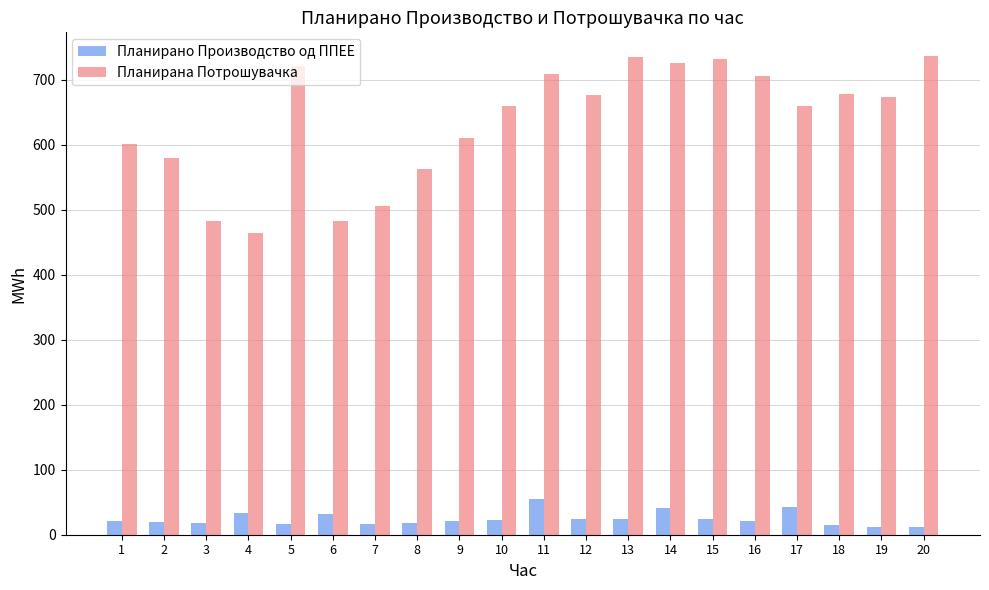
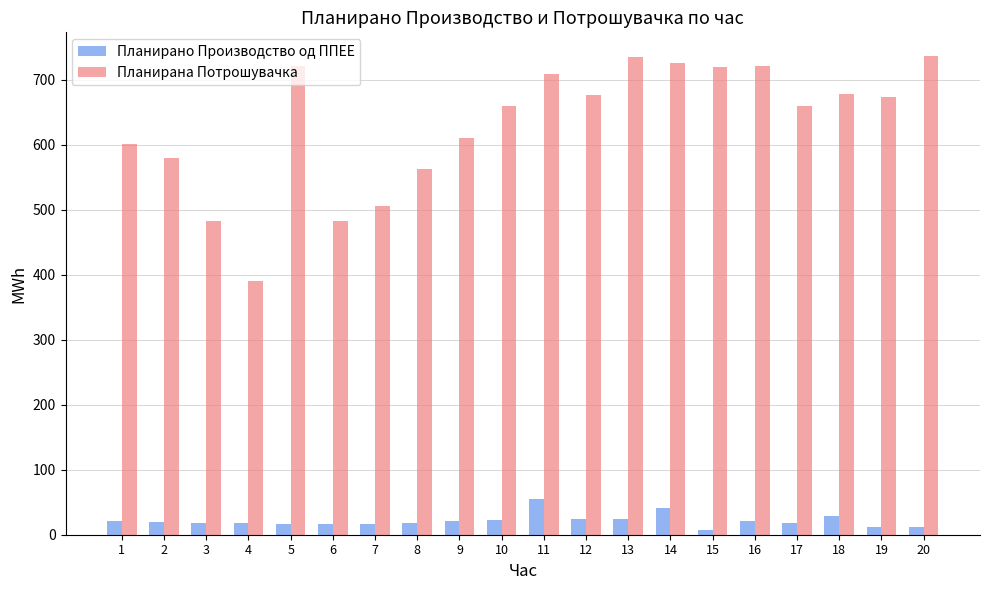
  {
    "Планирано Производство од ППЕЕ": {
      "1": 20,
      "2": 20,
      "3": 20,
-     "4": 30,
+     "4": 20,
      "5": 20,
-     "6": 30,
+     "6": 20,
      "7": 20,
      "8": 20,
      "9": 20,
      "10": 20,
      "11": 60,
      "12": 20,
      "13": 20,
      "14": 40,
-     "15": 20,
+     "15": 10,
      "16": 20,
-     "17": 40,
-     "18": 10,
+     "17": 20,
+     "18": 30,
      "19": 10,
      "20": 10
    },
    "Планирана Потрошувачка": {
      "1": 600,
      "2": 580,
      "3": 480,
-     "4": 460,
+     "4": 390,
      "6": 480,
      "7": 510,
      "8": 560,
      "9": 610,
      "10": 660,
      "11": 710,
      "12": 680,
      "13": 730,
      "14": 730,
-     "15": 730,
-     "16": 710,
+     "15": 720,
+     "16": 720,
      "17": 660,
      "18": 680,
      "19": 670,
      "20": 740
    }
  }
